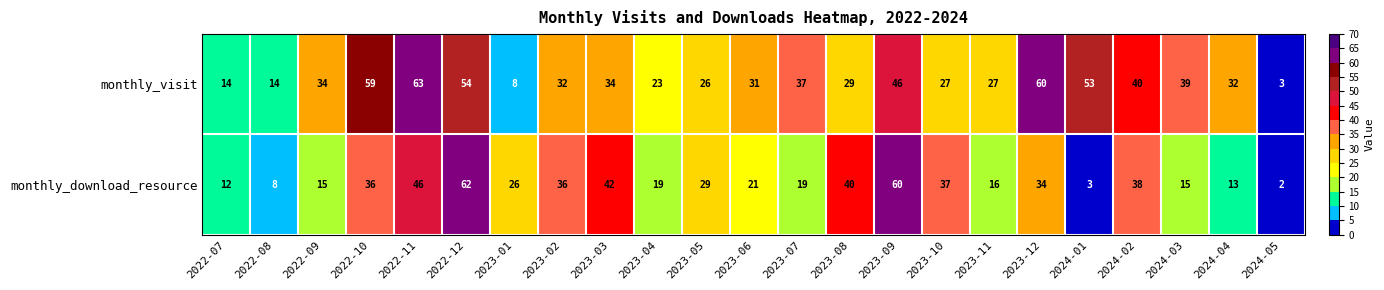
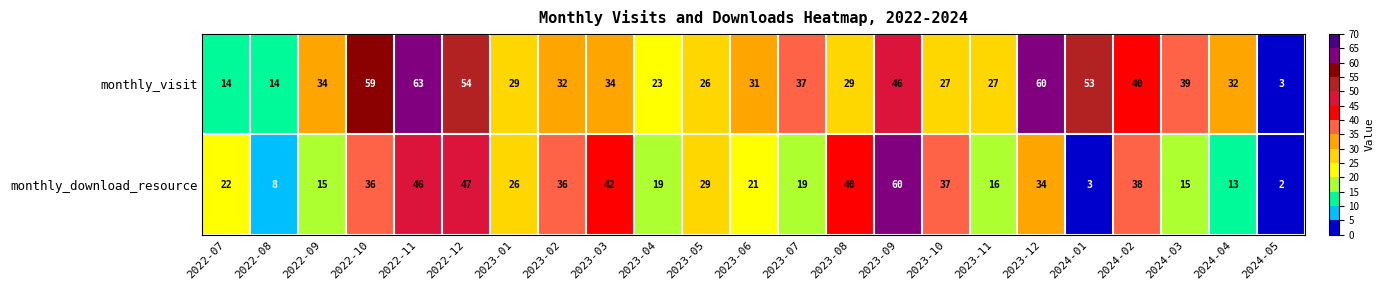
  {
    "monthly_visit": {
      "2022-07": 14,
      "2022-08": 14,
      "2022-09": 34,
      "2022-10": 59,
      "2022-11": 63,
      "2022-12": 54,
-     "2023-01": 8,
+     "2023-01": 29,
      "2023-02": 32,
      "2023-03": 34,
      "2023-04": 23,
      "2023-05": 26,
      "2023-06": 31,
      "2023-07": 37,
      "2023-08": 29,
      "2023-09": 46,
      "2023-10": 27,
      "2023-11": 27,
      "2023-12": 60,
      "2024-01": 53,
      "2024-02": 40,
      "2024-03": 39,
      "2024-04": 32,
      "2024-05": 3
    },
    "monthly_download_resource": {
-     "2022-07": 12,
+     "2022-07": 22,
      "2022-08": 8,
      "2022-09": 15,
      "2022-10": 36,
      "2022-11": 46,
-     "2022-12": 62,
+     "2022-12": 47,
      "2023-01": 26,
      "2023-02": 36,
      "2023-03": 42,
      "2023-04": 19,
      "2023-05": 29,
      "2023-06": 21,
      "2023-07": 19,
      "2023-08": 40,
      "2023-09": 60,
      "2023-10": 37,
      "2023-11": 16,
      "2023-12": 34,
      "2024-01": 3,
      "2024-02": 38,
      "2024-03": 15,
      "2024-04": 13,
      "2024-05": 2
    }
  }
